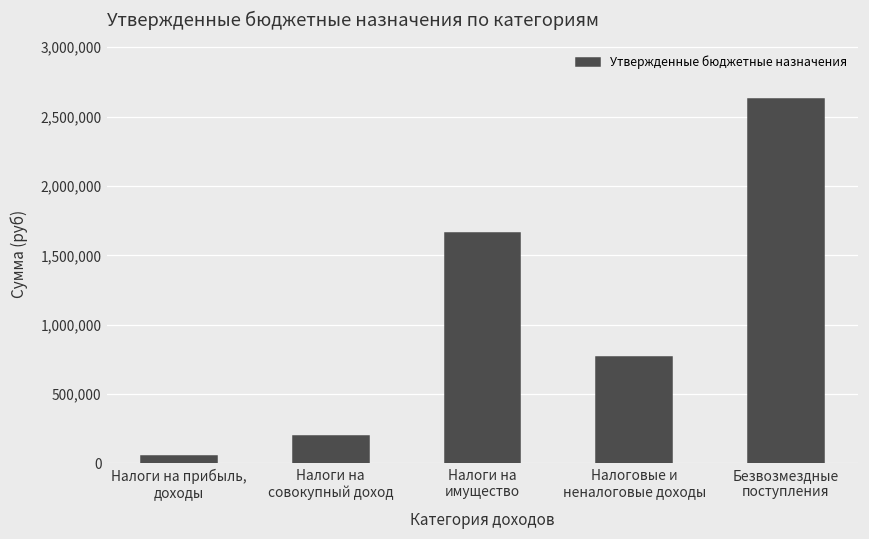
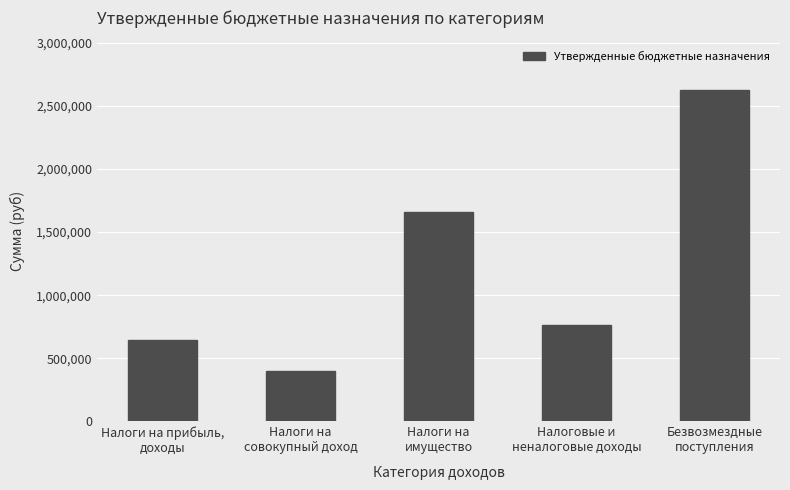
  {
-   "Налоги на прибыль, доходы": "60,000",
-   "Налоги на совокупный доход": "200,000",
+   "Налоги на прибыль, доходы": "640,000",
+   "Налоги на совокупный доход": "400,000",
    "Налоги на имущество": "1,660,000",
    "Налоговые и неналоговые доходы": "770,000",
    "Безвозмездные поступления": "2,630,000"
  }
